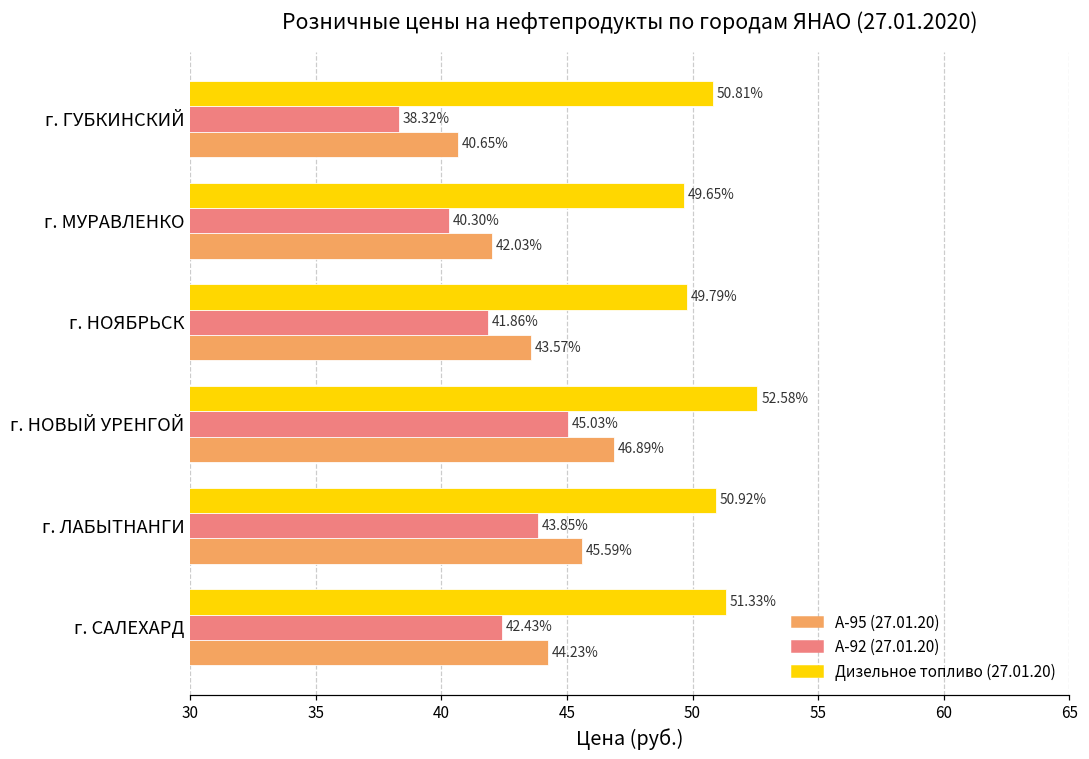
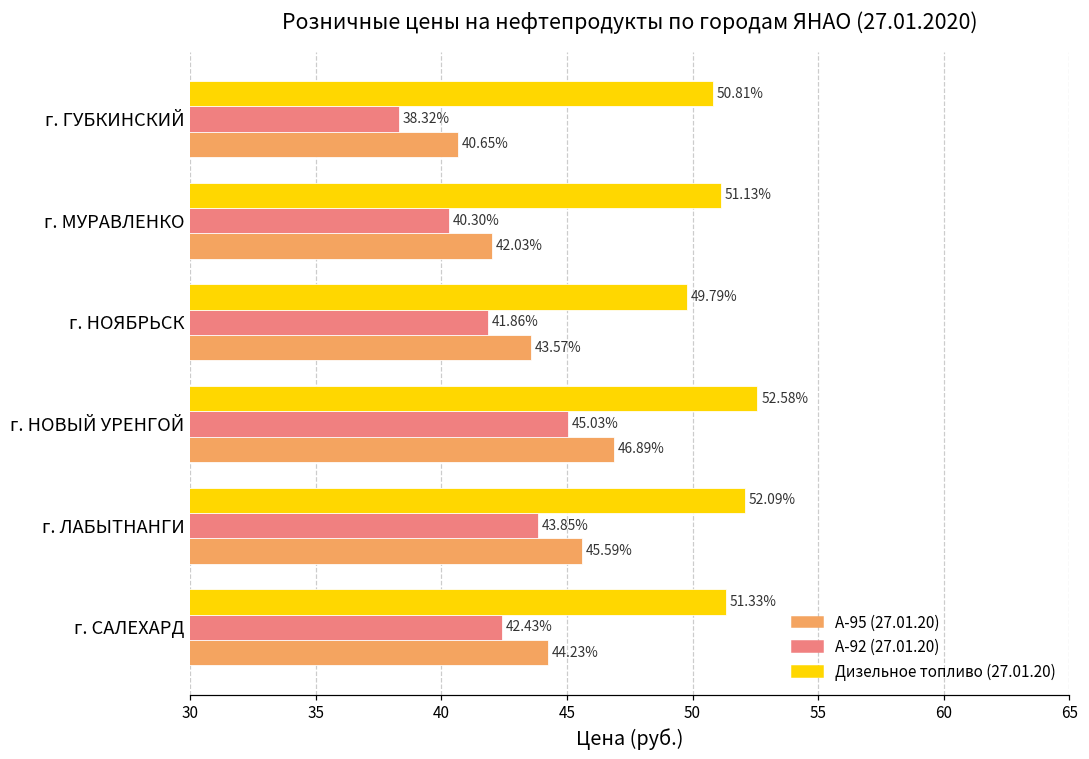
  {
    "Дизельное топливо (27.01.20)": {
      "г. ГУБКИНСКИЙ": "50.81%",
-     "г. МУРАВЛЕНКО": "49.65%",
+     "г. МУРАВЛЕНКО": "51.13%",
      "г. НОЯБРЬСК": "49.79%",
      "г. НОВЫЙ УРЕНГОЙ": "52.58%",
-     "г. ЛАБЫТНАНГИ": "50.92%",
+     "г. ЛАБЫТНАНГИ": "52.09%",
      "г. САЛЕХАРД": "51.33%"
    }
  }
